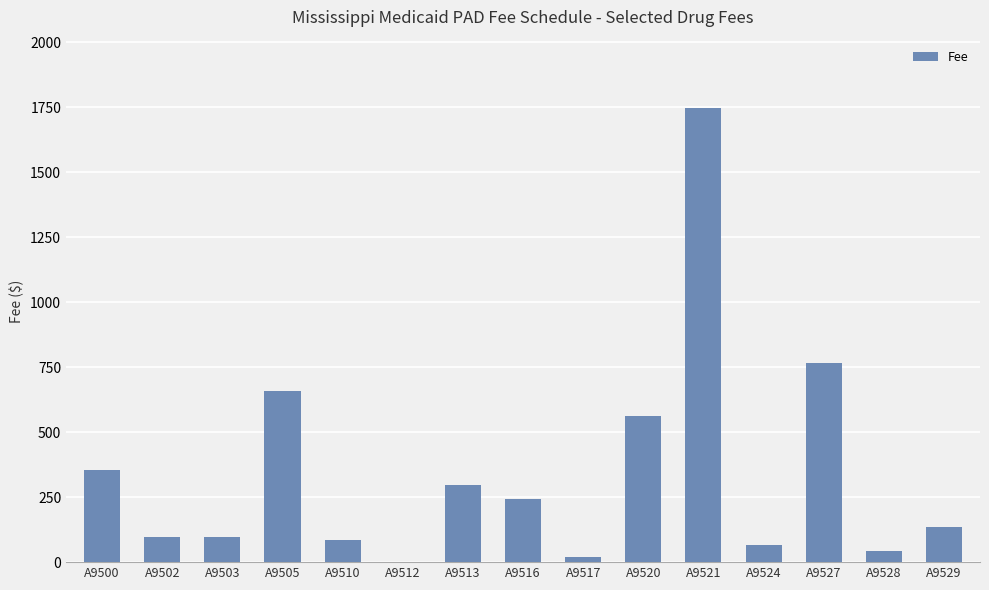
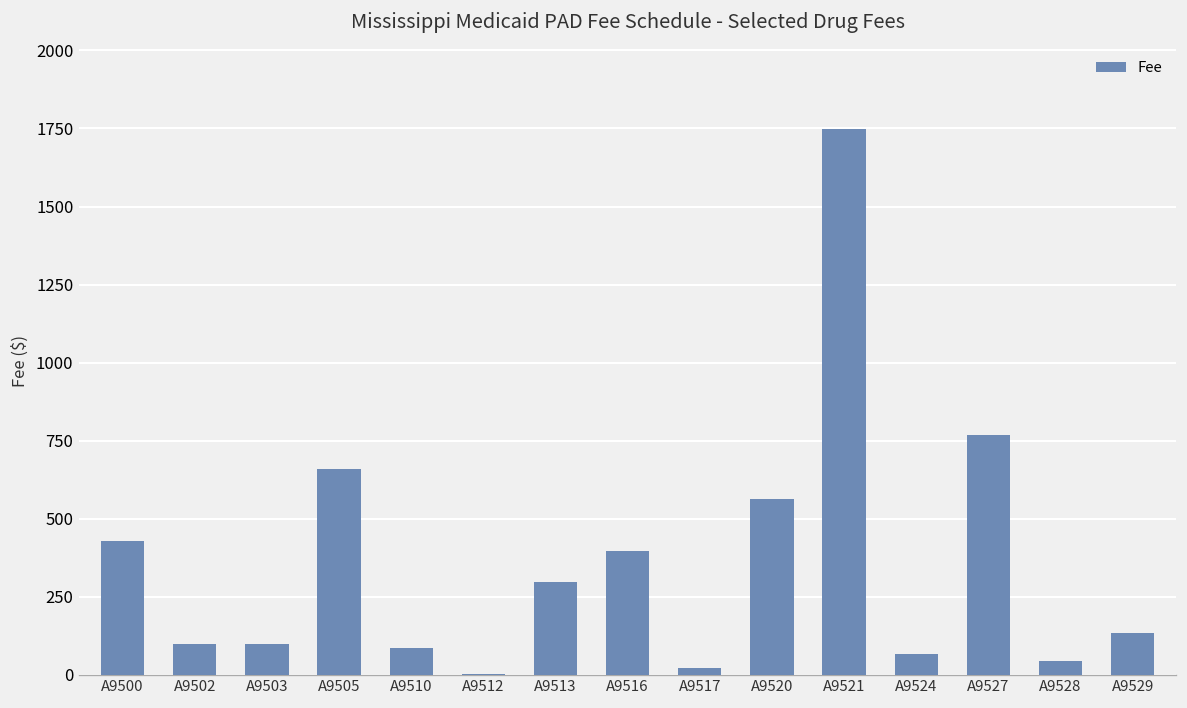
  {
-   "A9500": 350,
+   "A9500": 430,
    "A9502": 100,
    "A9503": 100,
    "A9505": 660,
    "A9510": 80,
    "A9513": 300,
-   "A9516": 240,
+   "A9516": 400,
    "A9517": 20,
    "A9520": 560,
    "A9521": 1750,
    "A9524": 70,
    "A9527": 770,
    "A9528": 40,
    "A9529": 130
  }
